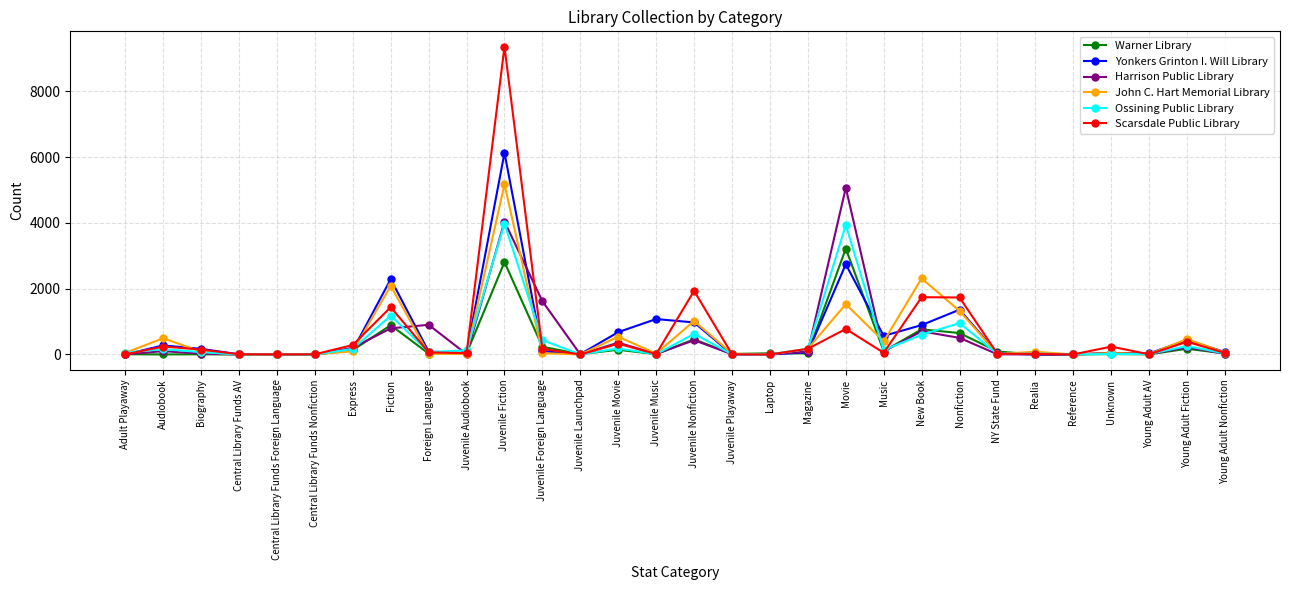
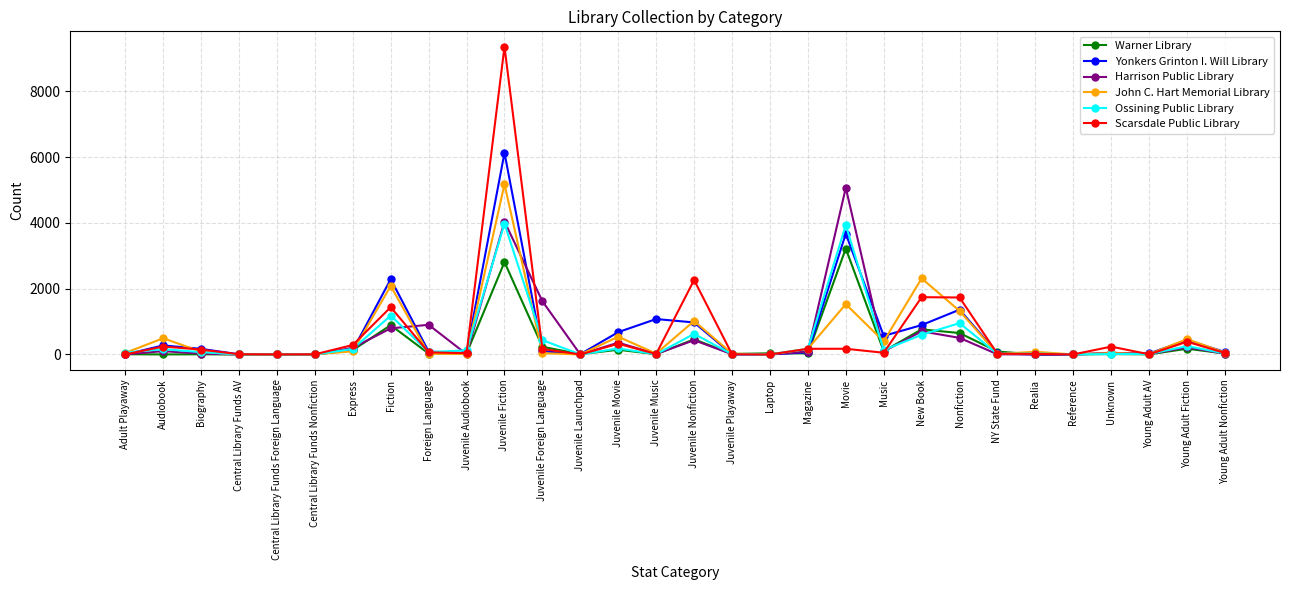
  {
    "Warner Library": {
      "Audiobook": 0,
      "Fiction": 900,
      "Juvenile Fiction": 2800,
      "Movie": 3200,
      "Nonfiction": 700
    },
    "Yonkers Grinton I. Will Library": {
      "Fiction": 2300,
      "Juvenile Fiction": 6100,
      "Juvenile Movie": 700,
      "Juvenile Music": 1100,
-     "Movie": 2700,
+     "Movie": 3700,
      "Music": 600,
      "New Book": 900
    },
    "Harrison Public Library": {
      "Fiction": 800,
      "Foreign Language": 900,
      "Juvenile Foreign Language": 1600,
      "Movie": 5100,
      "Nonfiction": 500
    },
    "John C. Hart Memorial Library": {
      "Audiobook": 500,
      "Fiction": 2100,
      "Juvenile Fiction": 5200,
      "Juvenile Movie": 500,
      "Movie": 1500,
      "Music": 400,
      "New Book": 2300
    },
    "Ossining Public Library": {
      "Fiction": 1200,
      "Juvenile Audiobook": 100,
      "Juvenile Foreign Language": 400,
      "Juvenile Nonfiction": 600,
      "Movie": 3900,
      "New Book": 600,
      "Nonfiction": 1000
    },
    "Scarsdale Public Library": {
      "Express": 300,
      "Fiction": 1400,
      "Juvenile Fiction": 9400,
-     "Juvenile Nonfiction": 1900,
-     "Movie": 800,
+     "Juvenile Nonfiction": 2300,
+     "Movie": 200,
      "New Book": 1700,
      "Nonfiction": 1700,
      "Unknown": 200
    }
  }
